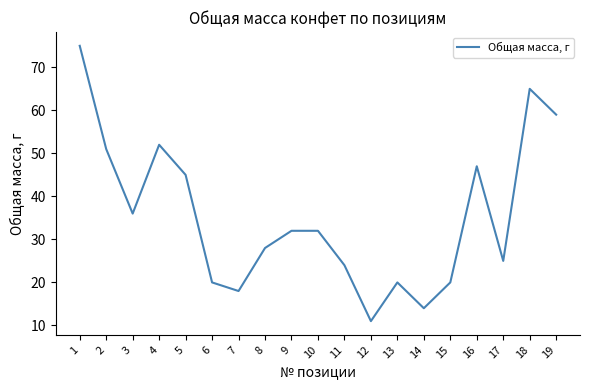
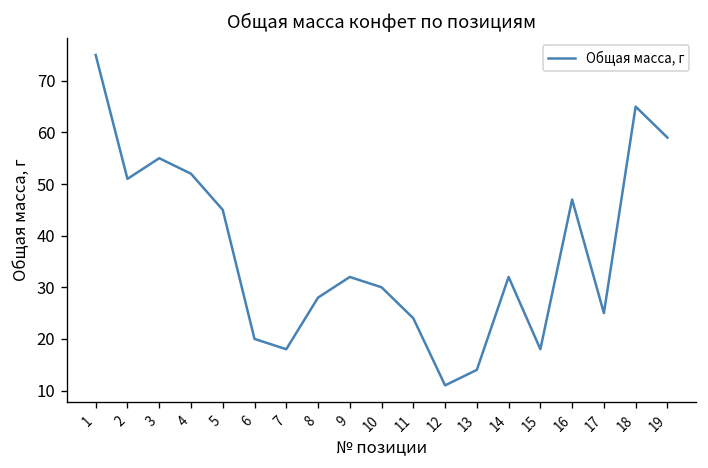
  {
    "1": 75,
    "2": 51,
-   "3": 36,
+   "3": 55,
    "4": 52,
    "5": 45,
    "6": 20,
    "7": 18,
    "8": 28,
    "9": 32,
-   "10": 32,
+   "10": 30,
    "11": 24,
    "12": 11,
-   "13": 20,
-   "14": 14,
-   "15": 20,
+   "13": 14,
+   "14": 32,
+   "15": 18,
    "16": 47,
    "17": 25,
    "18": 65,
    "19": 59
  }
